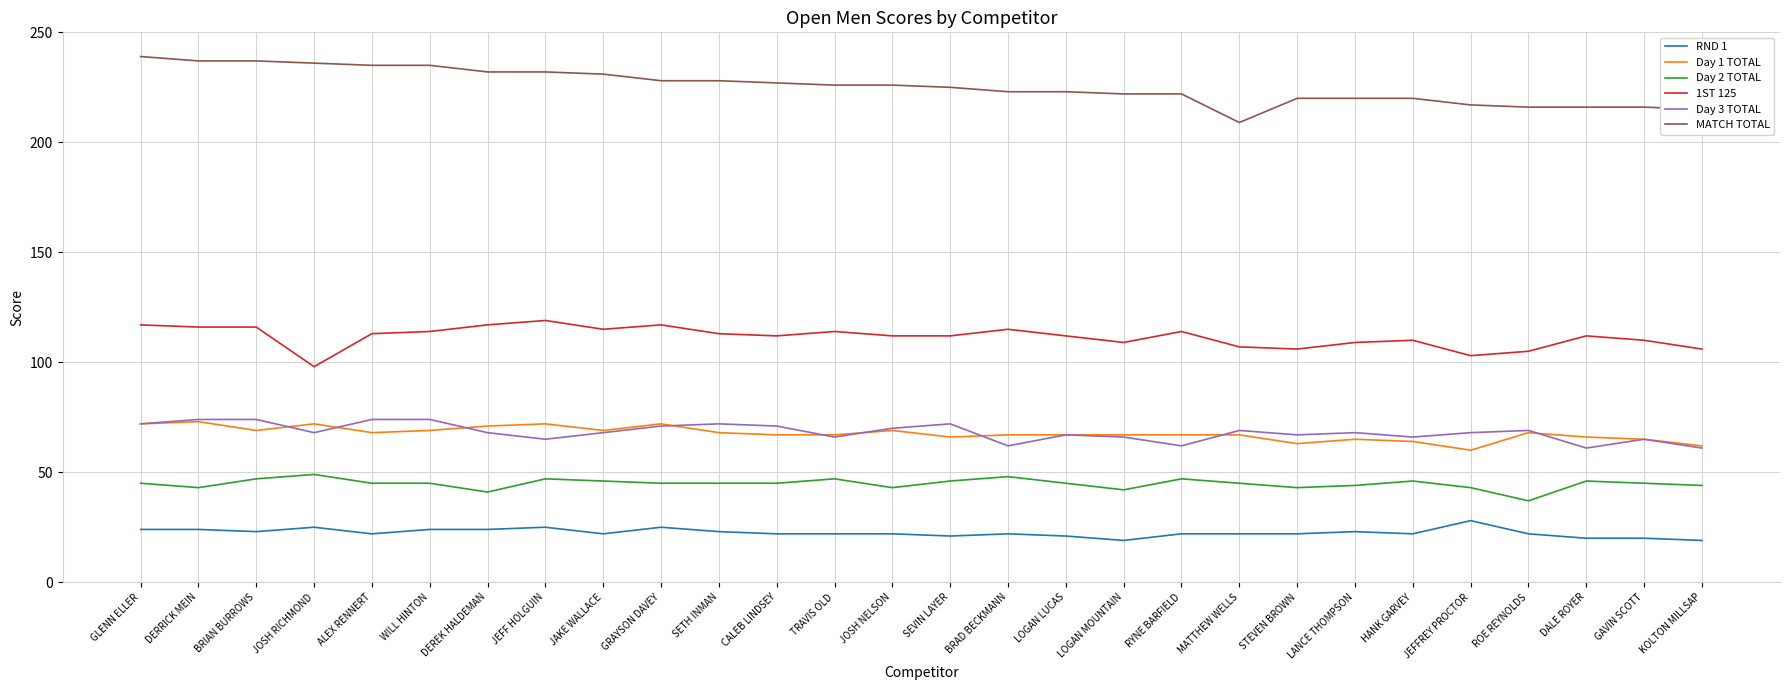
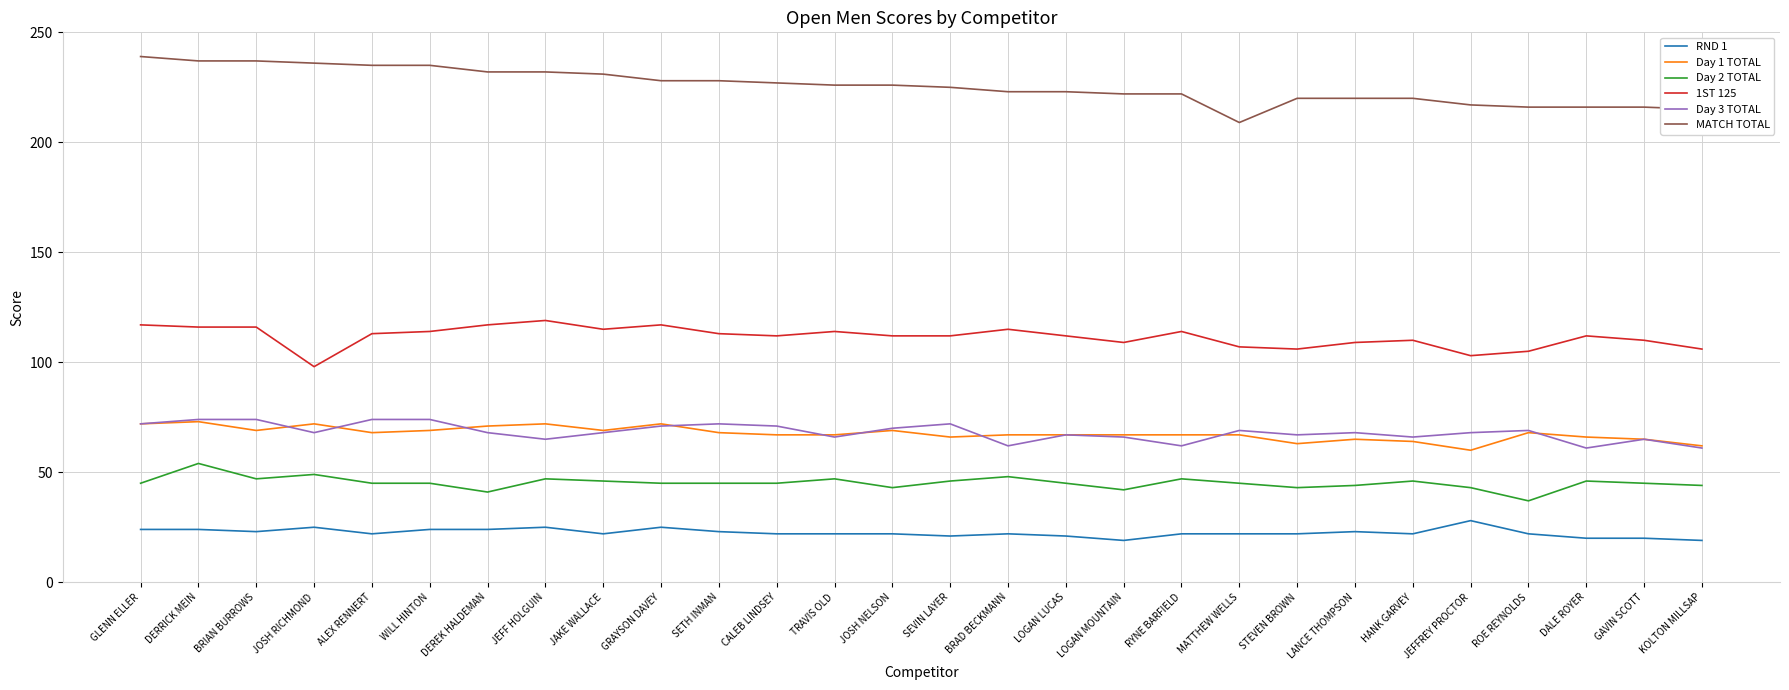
  {
    "RND 1": {
      "GLENN ELLER": 24,
      "DERRICK MEIN": 24,
      "BRIAN BURROWS": 23,
      "JOSH RICHMOND": 25,
      "ALEX RENNERT": 22,
      "WILL HINTON": 24,
      "DEREK HALDEMAN": 24,
      "JEFF HOLGUIN": 25,
      "JAKE WALLACE": 22,
      "GRAYSON DAVEY": 25,
      "SETH INMAN": 23,
      "CALEB LINDSEY": 22,
      "TRAVIS OLD": 22,
      "JOSH NELSON": 22,
      "SEVIN LAYER": 21,
      "BRAD BECKMANN": 22,
      "LOGAN LUCAS": 21,
      "LOGAN MOUNTAIN": 19,
      "RYNE BARFIELD": 22,
      "MATTHEW WELLS": 22,
      "STEVEN BROWN": 22,
      "LANCE THOMPSON": 23,
      "HANK GARVEY": 22,
      "JEFFREY PROCTOR": 28,
      "ROE REYNOLDS": 22,
      "DALE ROYER": 20,
      "GAVIN SCOTT": 20,
      "KOLTON MILLSAP": 19
    },
    "Day 1 TOTAL": {
      "BRIAN BURROWS": 69,
      "JOSH RICHMOND": 72,
      "ALEX RENNERT": 68,
      "WILL HINTON": 69,
      "DEREK HALDEMAN": 71,
      "JEFF HOLGUIN": 72,
      "SETH INMAN": 68,
      "CALEB LINDSEY": 67,
      "SEVIN LAYER": 66,
      "BRAD BECKMANN": 67,
      "RYNE BARFIELD": 67,
      "MATTHEW WELLS": 67,
      "STEVEN BROWN": 63,
      "LANCE THOMPSON": 65,
      "HANK GARVEY": 64,
      "JEFFREY PROCTOR": 60,
      "DALE ROYER": 66
    },
    "Day 2 TOTAL": {
      "GLENN ELLER": 45,
-     "DERRICK MEIN": 43,
+     "DERRICK MEIN": 54,
      "BRIAN BURROWS": 47,
      "JOSH RICHMOND": 49,
      "ALEX RENNERT": 45,
      "WILL HINTON": 45,
      "DEREK HALDEMAN": 41,
      "JEFF HOLGUIN": 47,
      "JAKE WALLACE": 46,
      "GRAYSON DAVEY": 45,
      "SETH INMAN": 45,
      "CALEB LINDSEY": 45,
      "TRAVIS OLD": 47,
      "JOSH NELSON": 43,
      "SEVIN LAYER": 46,
      "BRAD BECKMANN": 48,
      "LOGAN LUCAS": 45,
      "LOGAN MOUNTAIN": 42,
      "RYNE BARFIELD": 47,
      "MATTHEW WELLS": 45,
      "STEVEN BROWN": 43,
      "LANCE THOMPSON": 44,
      "HANK GARVEY": 46,
      "JEFFREY PROCTOR": 43,
      "ROE REYNOLDS": 37,
      "DALE ROYER": 46,
      "GAVIN SCOTT": 45,
      "KOLTON MILLSAP": 44
    },
    "1ST 125": {
      "GLENN ELLER": 117,
      "DERRICK MEIN": 116,
      "BRIAN BURROWS": 116,
      "JOSH RICHMOND": 98,
      "ALEX RENNERT": 113,
      "WILL HINTON": 114,
      "DEREK HALDEMAN": 117,
      "JEFF HOLGUIN": 119,
      "JAKE WALLACE": 115,
      "GRAYSON DAVEY": 117,
      "SETH INMAN": 113,
      "CALEB LINDSEY": 112,
      "TRAVIS OLD": 114,
      "JOSH NELSON": 112,
      "SEVIN LAYER": 112,
      "BRAD BECKMANN": 115,
      "LOGAN LUCAS": 112,
      "LOGAN MOUNTAIN": 109,
      "RYNE BARFIELD": 114,
      "MATTHEW WELLS": 107,
      "STEVEN BROWN": 106,
      "LANCE THOMPSON": 109,
      "HANK GARVEY": 110,
      "JEFFREY PROCTOR": 103,
      "ROE REYNOLDS": 105,
      "DALE ROYER": 112,
      "GAVIN SCOTT": 110,
      "KOLTON MILLSAP": 106
    },
    "Day 3 TOTAL": {
      "BRIAN BURROWS": 74,
      "JOSH RICHMOND": 68,
      "ALEX RENNERT": 74,
      "WILL HINTON": 74,
      "DEREK HALDEMAN": 68,
      "JEFF HOLGUIN": 65,
      "SETH INMAN": 72,
      "CALEB LINDSEY": 71,
      "SEVIN LAYER": 72,
      "BRAD BECKMANN": 62,
      "RYNE BARFIELD": 62,
      "MATTHEW WELLS": 69,
      "STEVEN BROWN": 67,
      "LANCE THOMPSON": 68,
      "HANK GARVEY": 66,
      "JEFFREY PROCTOR": 68,
      "DALE ROYER": 61
    },
    "MATCH TOTAL": {
      "GLENN ELLER": 239,
      "DERRICK MEIN": 237,
      "BRIAN BURROWS": 237,
      "JOSH RICHMOND": 236,
      "ALEX RENNERT": 235,
      "WILL HINTON": 235,
      "DEREK HALDEMAN": 232,
      "JEFF HOLGUIN": 232,
      "JAKE WALLACE": 231,
      "GRAYSON DAVEY": 228,
      "SETH INMAN": 228,
      "CALEB LINDSEY": 227,
      "TRAVIS OLD": 226,
      "JOSH NELSON": 226,
      "SEVIN LAYER": 225,
      "BRAD BECKMANN": 223,
      "LOGAN LUCAS": 223,
      "LOGAN MOUNTAIN": 222,
      "RYNE BARFIELD": 222,
      "MATTHEW WELLS": 209,
      "STEVEN BROWN": 220,
      "LANCE THOMPSON": 220,
      "HANK GARVEY": 220,
      "JEFFREY PROCTOR": 217,
      "ROE REYNOLDS": 216,
      "DALE ROYER": 216,
      "GAVIN SCOTT": 216
    }
  }
